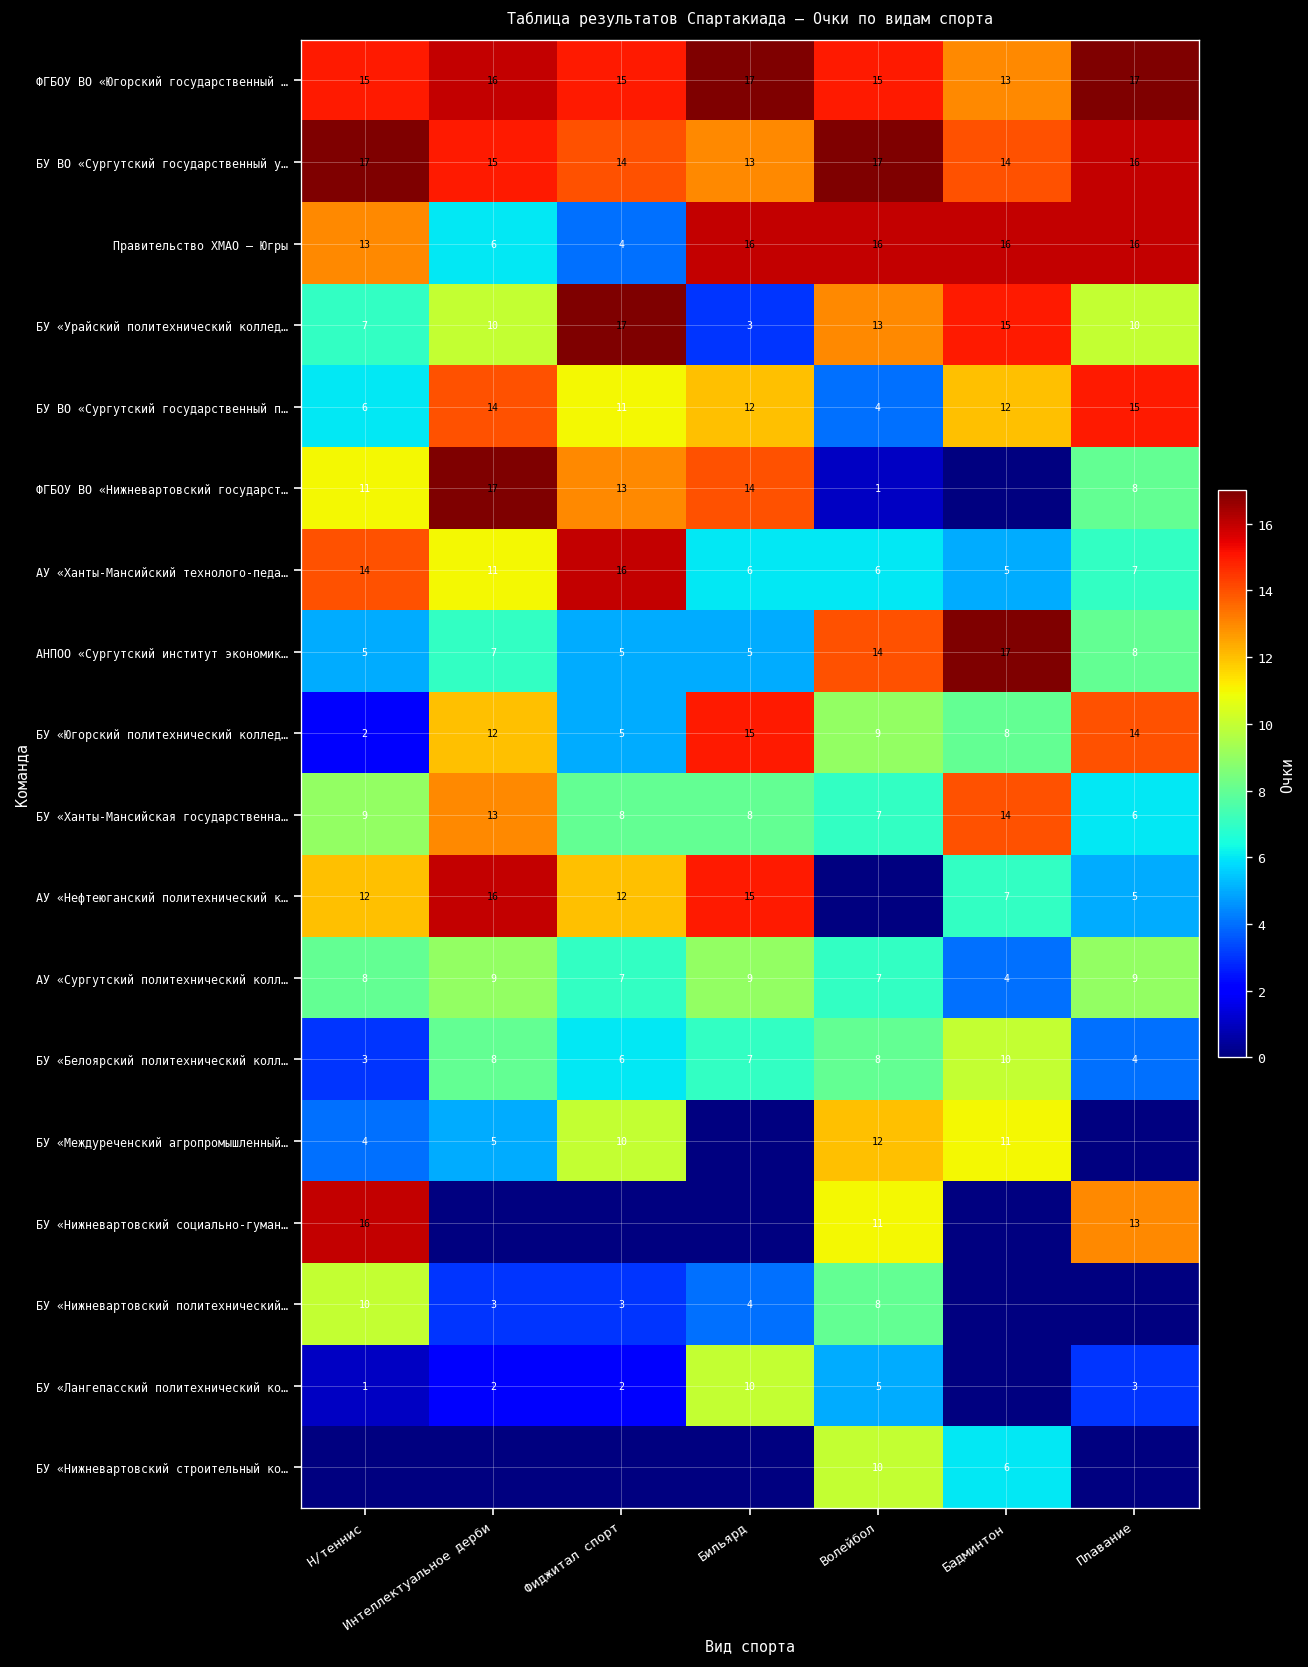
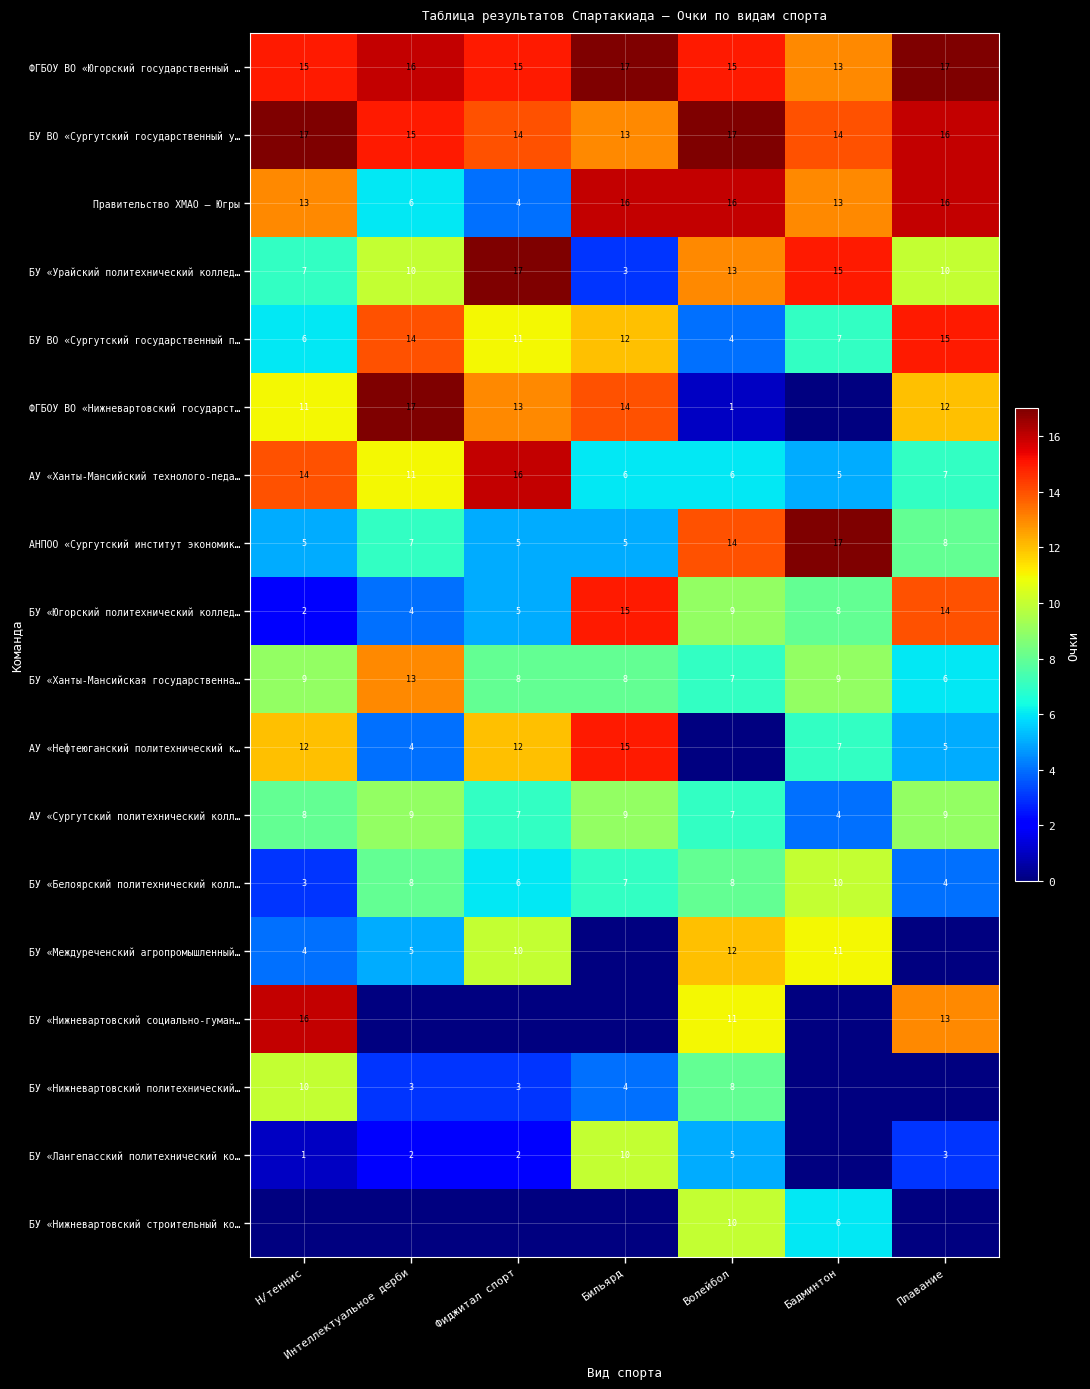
  {
    "ФГБОУ ВО «Югорский государственный …": {
      "Н/теннис": 15,
      "Интеллектуальное дерби": 16,
      "Фиджитал спорт": 15,
      "Бильярд": 17,
      "Волейбол": 15,
      "Бадминтон": 13,
      "Плавание": 17
    },
    "БУ ВО «Сургутский государственный у…": {
      "Н/теннис": 17,
      "Интеллектуальное дерби": 15,
      "Фиджитал спорт": 14,
      "Бильярд": 13,
      "Волейбол": 17,
      "Бадминтон": 14,
      "Плавание": 16
    },
    "Правительство ХМАО – Югры": {
      "Н/теннис": 13,
      "Интеллектуальное дерби": 6,
      "Фиджитал спорт": 4,
      "Бильярд": 16,
      "Волейбол": 16,
-     "Бадминтон": 16,
+     "Бадминтон": 13,
      "Плавание": 16
    },
    "БУ «Урайский политехнический коллед…": {
      "Н/теннис": 7,
      "Интеллектуальное дерби": 10,
      "Фиджитал спорт": 17,
      "Бильярд": 3,
      "Волейбол": 13,
      "Бадминтон": 15,
      "Плавание": 10
    },
    "БУ ВО «Сургутский государственный п…": {
      "Н/теннис": 6,
      "Интеллектуальное дерби": 14,
      "Фиджитал спорт": 11,
      "Бильярд": 12,
      "Волейбол": 4,
-     "Бадминтон": 12,
+     "Бадминтон": 7,
      "Плавание": 15
    },
    "ФГБОУ ВО «Нижневартовский государст…": {
      "Н/теннис": 11,
      "Интеллектуальное дерби": 17,
      "Фиджитал спорт": 13,
      "Бильярд": 14,
      "Волейбол": 1,
-     "Плавание": 8
+     "Плавание": 12
    },
    "АУ «Ханты-Мансийский технолого-педа…": {
      "Н/теннис": 14,
      "Интеллектуальное дерби": 11,
      "Фиджитал спорт": 16,
      "Бильярд": 6,
      "Волейбол": 6,
      "Бадминтон": 5,
      "Плавание": 7
    },
    "АНПОО «Сургутский институт экономик…": {
      "Н/теннис": 5,
      "Интеллектуальное дерби": 7,
      "Фиджитал спорт": 5,
      "Бильярд": 5,
      "Волейбол": 14,
      "Бадминтон": 17,
      "Плавание": 8
    },
    "БУ «Югорский политехнический коллед…": {
      "Н/теннис": 2,
-     "Интеллектуальное дерби": 12,
+     "Интеллектуальное дерби": 4,
      "Фиджитал спорт": 5,
      "Бильярд": 15,
      "Волейбол": 9,
      "Бадминтон": 8,
      "Плавание": 14
    },
    "БУ «Ханты-Мансийская государственна…": {
      "Н/теннис": 9,
      "Интеллектуальное дерби": 13,
      "Фиджитал спорт": 8,
      "Бильярд": 8,
      "Волейбол": 7,
-     "Бадминтон": 14,
+     "Бадминтон": 9,
      "Плавание": 6
    },
    "АУ «Нефтеюганский политехнический к…": {
      "Н/теннис": 12,
-     "Интеллектуальное дерби": 16,
+     "Интеллектуальное дерби": 4,
      "Фиджитал спорт": 12,
      "Бильярд": 15,
      "Бадминтон": 7,
      "Плавание": 5
    },
    "АУ «Сургутский политехнический колл…": {
      "Н/теннис": 8,
      "Интеллектуальное дерби": 9,
      "Фиджитал спорт": 7,
      "Бильярд": 9,
      "Волейбол": 7,
      "Бадминтон": 4,
      "Плавание": 9
    },
    "БУ «Белоярский политехнический колл…": {
      "Н/теннис": 3,
      "Интеллектуальное дерби": 8,
      "Фиджитал спорт": 6,
      "Бильярд": 7,
      "Волейбол": 8,
      "Бадминтон": 10,
      "Плавание": 4
    },
    "БУ «Междуреченский агропромышленный…": {
      "Н/теннис": 4,
      "Интеллектуальное дерби": 5,
      "Фиджитал спорт": 10,
      "Волейбол": 12,
      "Бадминтон": 11
    },
    "БУ «Нижневартовский социально-гуман…": {
      "Н/теннис": 16,
      "Волейбол": 11,
      "Плавание": 13
    },
    "БУ «Нижневартовский политехнический…": {
      "Н/теннис": 10,
      "Интеллектуальное дерби": 3,
      "Фиджитал спорт": 3,
      "Бильярд": 4,
      "Волейбол": 8
    },
    "БУ «Лангепасский политехнический ко…": {
      "Н/теннис": 1,
      "Интеллектуальное дерби": 2,
      "Фиджитал спорт": 2,
      "Бильярд": 10,
      "Волейбол": 5,
      "Плавание": 3
    },
    "БУ «Нижневартовский строительный ко…": {
      "Волейбол": 10,
      "Бадминтон": 6
    }
  }
